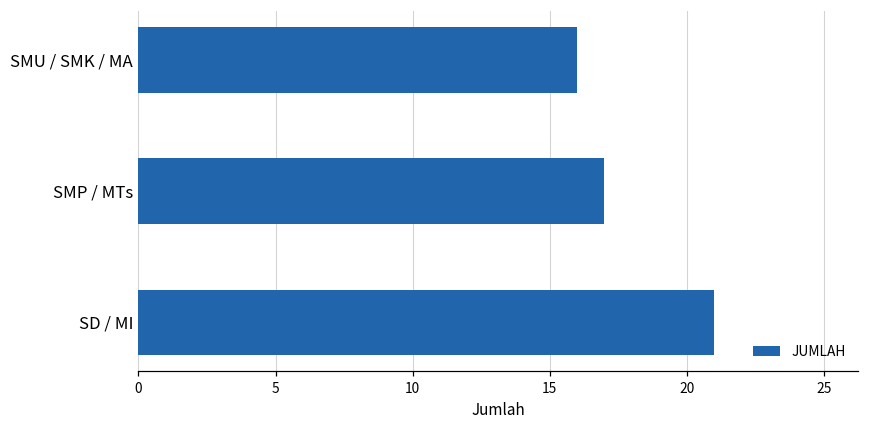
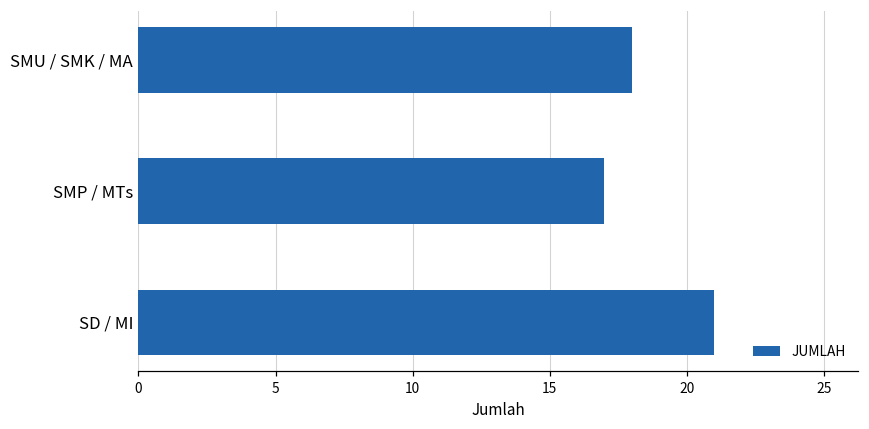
  {
-   "SMU / SMK / MA": 16,
+   "SMU / SMK / MA": 18,
    "SMP / MTs": 17,
    "SD / MI": 21
  }
